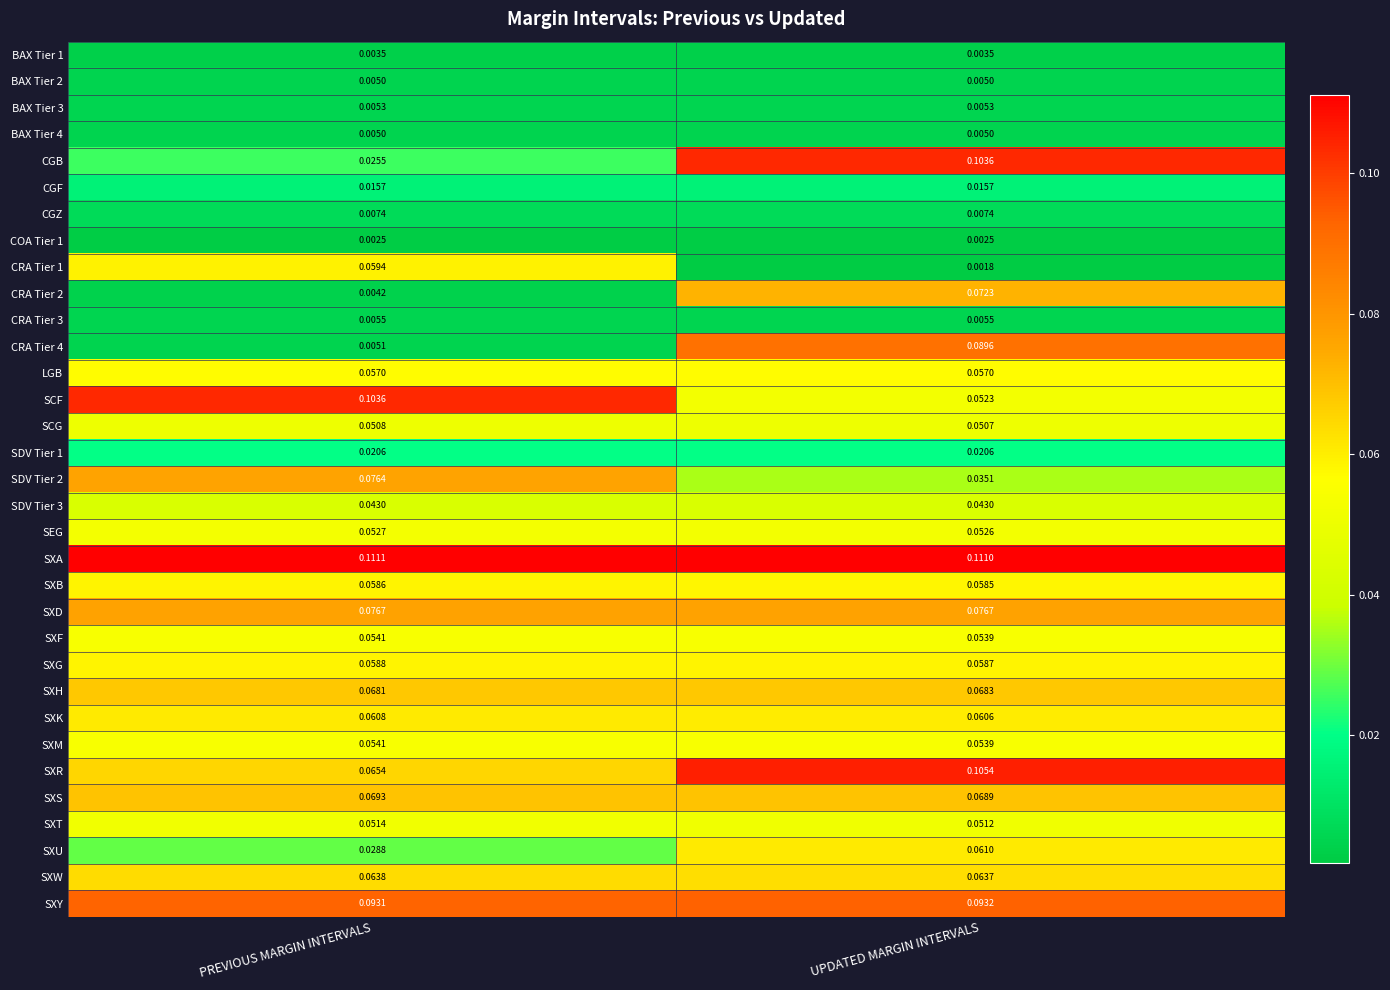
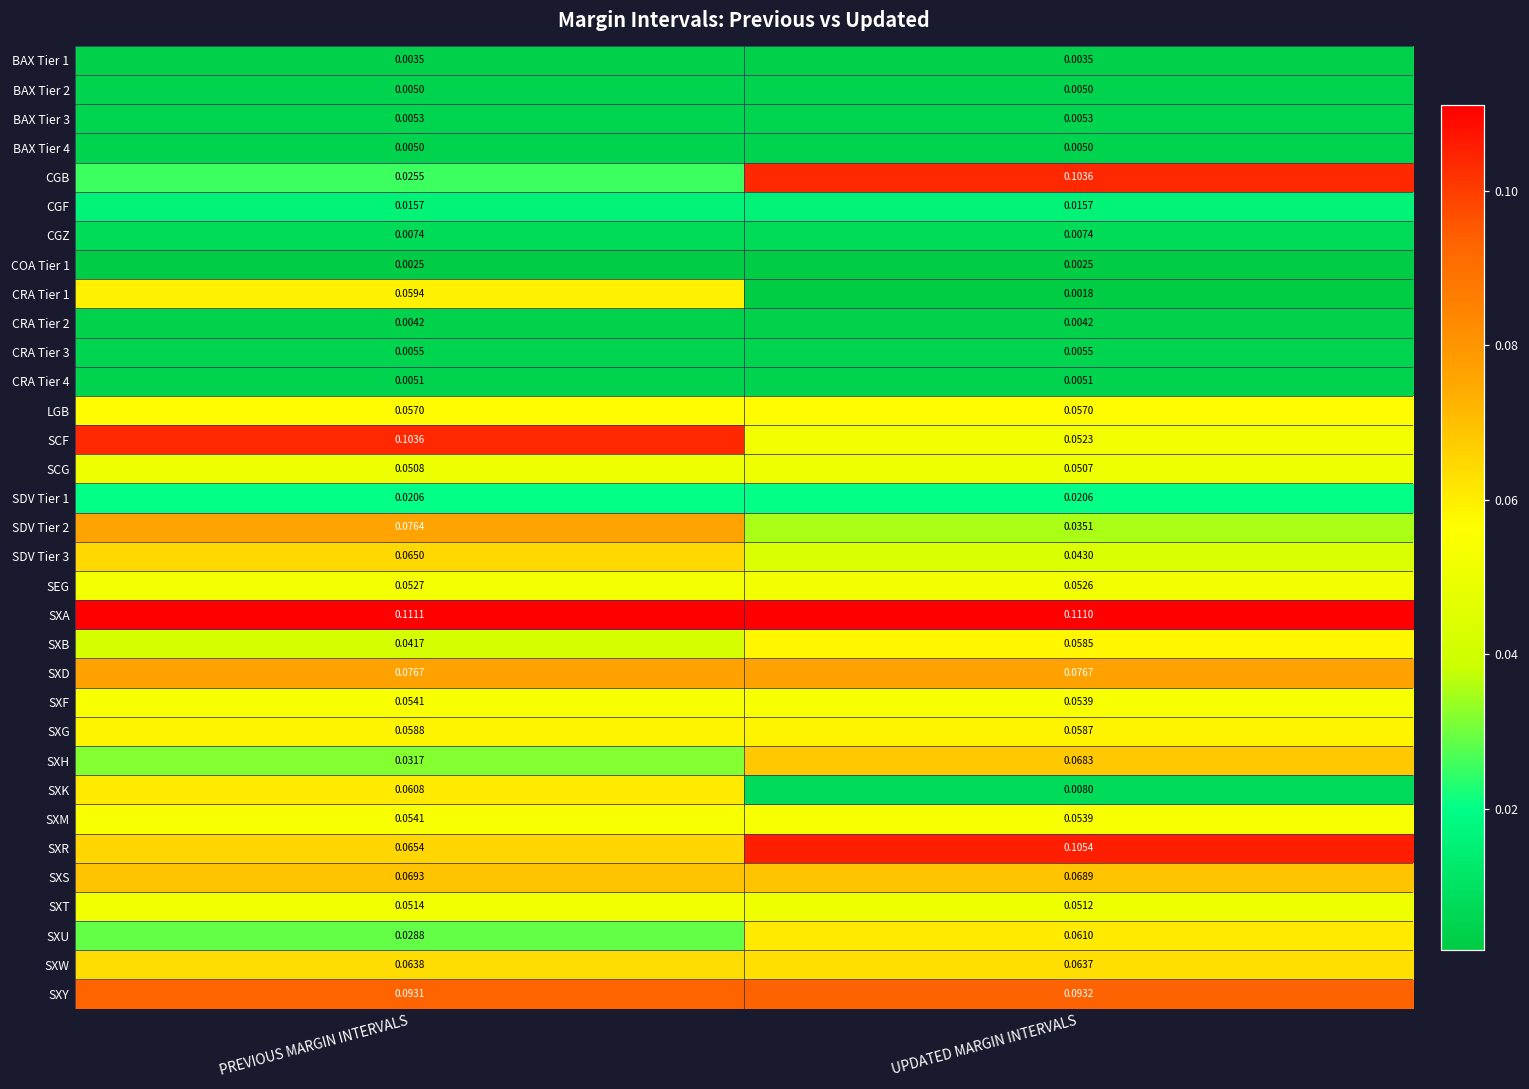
  {
    "BAX Tier 1": {
      "PREVIOUS MARGIN INTERVALS": 0.0035,
      "UPDATED MARGIN INTERVALS": 0.0035
    },
    "BAX Tier 2": {
      "PREVIOUS MARGIN INTERVALS": 0.0050,
      "UPDATED MARGIN INTERVALS": 0.0050
    },
    "BAX Tier 3": {
      "PREVIOUS MARGIN INTERVALS": 0.0053,
      "UPDATED MARGIN INTERVALS": 0.0053
    },
    "BAX Tier 4": {
      "PREVIOUS MARGIN INTERVALS": 0.0050,
      "UPDATED MARGIN INTERVALS": 0.0050
    },
    "CGB": {
      "PREVIOUS MARGIN INTERVALS": 0.0255,
      "UPDATED MARGIN INTERVALS": 0.1036
    },
    "CGF": {
      "PREVIOUS MARGIN INTERVALS": 0.0157,
      "UPDATED MARGIN INTERVALS": 0.0157
    },
    "CGZ": {
      "PREVIOUS MARGIN INTERVALS": 0.0074,
      "UPDATED MARGIN INTERVALS": 0.0074
    },
    "COA Tier 1": {
      "PREVIOUS MARGIN INTERVALS": 0.0025,
      "UPDATED MARGIN INTERVALS": 0.0025
    },
    "CRA Tier 1": {
      "PREVIOUS MARGIN INTERVALS": 0.0594,
      "UPDATED MARGIN INTERVALS": 0.0018
    },
    "CRA Tier 2": {
      "PREVIOUS MARGIN INTERVALS": 0.0042,
-     "UPDATED MARGIN INTERVALS": 0.0723
+     "UPDATED MARGIN INTERVALS": 0.0042
    },
    "CRA Tier 3": {
      "PREVIOUS MARGIN INTERVALS": 0.0055,
      "UPDATED MARGIN INTERVALS": 0.0055
    },
    "CRA Tier 4": {
      "PREVIOUS MARGIN INTERVALS": 0.0051,
-     "UPDATED MARGIN INTERVALS": 0.0896
+     "UPDATED MARGIN INTERVALS": 0.0051
    },
    "LGB": {
      "PREVIOUS MARGIN INTERVALS": 0.0570,
      "UPDATED MARGIN INTERVALS": 0.0570
    },
    "SCF": {
      "PREVIOUS MARGIN INTERVALS": 0.1036,
      "UPDATED MARGIN INTERVALS": 0.0523
    },
    "SCG": {
      "PREVIOUS MARGIN INTERVALS": 0.0508,
      "UPDATED MARGIN INTERVALS": 0.0507
    },
    "SDV Tier 1": {
      "PREVIOUS MARGIN INTERVALS": 0.0206,
      "UPDATED MARGIN INTERVALS": 0.0206
    },
    "SDV Tier 2": {
      "PREVIOUS MARGIN INTERVALS": 0.0764,
      "UPDATED MARGIN INTERVALS": 0.0351
    },
    "SDV Tier 3": {
-     "PREVIOUS MARGIN INTERVALS": 0.0430,
+     "PREVIOUS MARGIN INTERVALS": 0.0650,
      "UPDATED MARGIN INTERVALS": 0.0430
    },
    "SEG": {
      "PREVIOUS MARGIN INTERVALS": 0.0527,
      "UPDATED MARGIN INTERVALS": 0.0526
    },
    "SXA": {
      "PREVIOUS MARGIN INTERVALS": 0.1111,
      "UPDATED MARGIN INTERVALS": 0.1110
    },
    "SXB": {
-     "PREVIOUS MARGIN INTERVALS": 0.0586,
+     "PREVIOUS MARGIN INTERVALS": 0.0417,
      "UPDATED MARGIN INTERVALS": 0.0585
    },
    "SXD": {
      "PREVIOUS MARGIN INTERVALS": 0.0767,
      "UPDATED MARGIN INTERVALS": 0.0767
    },
    "SXF": {
      "PREVIOUS MARGIN INTERVALS": 0.0541,
      "UPDATED MARGIN INTERVALS": 0.0539
    },
    "SXG": {
      "PREVIOUS MARGIN INTERVALS": 0.0588,
      "UPDATED MARGIN INTERVALS": 0.0587
    },
    "SXH": {
-     "PREVIOUS MARGIN INTERVALS": 0.0681,
+     "PREVIOUS MARGIN INTERVALS": 0.0317,
      "UPDATED MARGIN INTERVALS": 0.0683
    },
    "SXK": {
      "PREVIOUS MARGIN INTERVALS": 0.0608,
-     "UPDATED MARGIN INTERVALS": 0.0606
+     "UPDATED MARGIN INTERVALS": 0.0080
    },
    "SXM": {
      "PREVIOUS MARGIN INTERVALS": 0.0541,
      "UPDATED MARGIN INTERVALS": 0.0539
    },
    "SXR": {
      "PREVIOUS MARGIN INTERVALS": 0.0654,
      "UPDATED MARGIN INTERVALS": 0.1054
    },
    "SXS": {
      "PREVIOUS MARGIN INTERVALS": 0.0693,
      "UPDATED MARGIN INTERVALS": 0.0689
    },
    "SXT": {
      "PREVIOUS MARGIN INTERVALS": 0.0514,
      "UPDATED MARGIN INTERVALS": 0.0512
    },
    "SXU": {
      "PREVIOUS MARGIN INTERVALS": 0.0288,
      "UPDATED MARGIN INTERVALS": 0.0610
    },
    "SXW": {
      "PREVIOUS MARGIN INTERVALS": 0.0638,
      "UPDATED MARGIN INTERVALS": 0.0637
    },
    "SXY": {
      "PREVIOUS MARGIN INTERVALS": 0.0931,
      "UPDATED MARGIN INTERVALS": 0.0932
    }
  }
